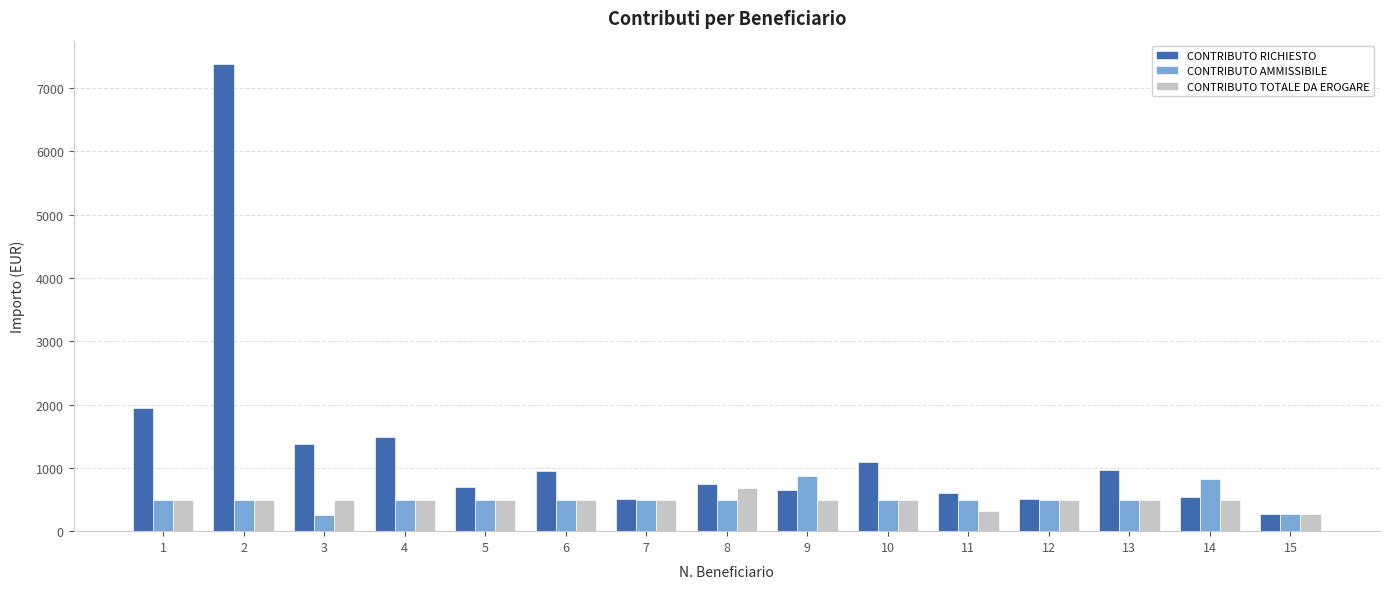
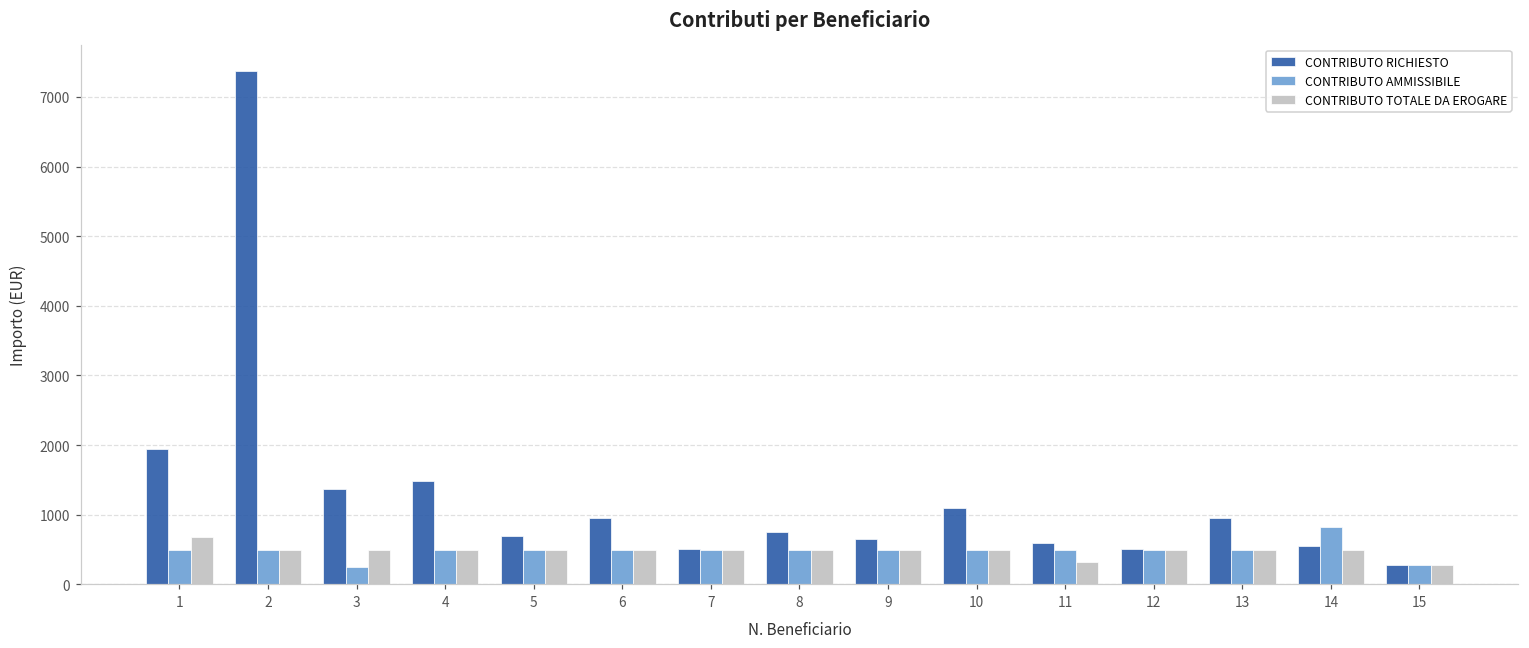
  {
    "CONTRIBUTO RICHIESTO": {
      "1": 1900,
      "2": 7400,
      "3": 1400,
      "4": 1500,
      "5": 700,
      "6": 1000,
      "7": 500,
      "8": 800,
      "9": 700,
      "10": 1100,
      "11": 600,
      "12": 500,
      "13": 1000,
      "14": 500,
      "15": 300
    },
    "CONTRIBUTO AMMISSIBILE": {
      "1": 500,
      "2": 500,
      "3": 200,
      "4": 500,
      "5": 500,
      "6": 500,
      "7": 500,
      "8": 500,
-     "9": 900,
+     "9": 500,
      "10": 500,
      "11": 500,
      "12": 500,
      "13": 500,
      "14": 800,
      "15": 300
    },
    "CONTRIBUTO TOTALE DA EROGARE": {
-     "1": 500,
+     "1": 700,
      "2": 500,
      "3": 500,
      "4": 500,
      "5": 500,
      "6": 500,
      "7": 500,
-     "8": 700,
+     "8": 500,
      "9": 500,
      "10": 500,
      "11": 300,
      "12": 500,
      "13": 500,
      "14": 500,
      "15": 300
    }
  }
